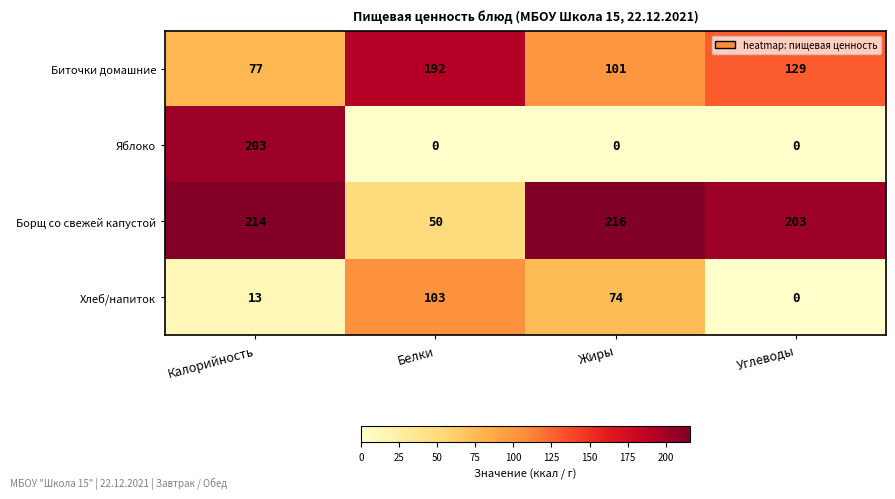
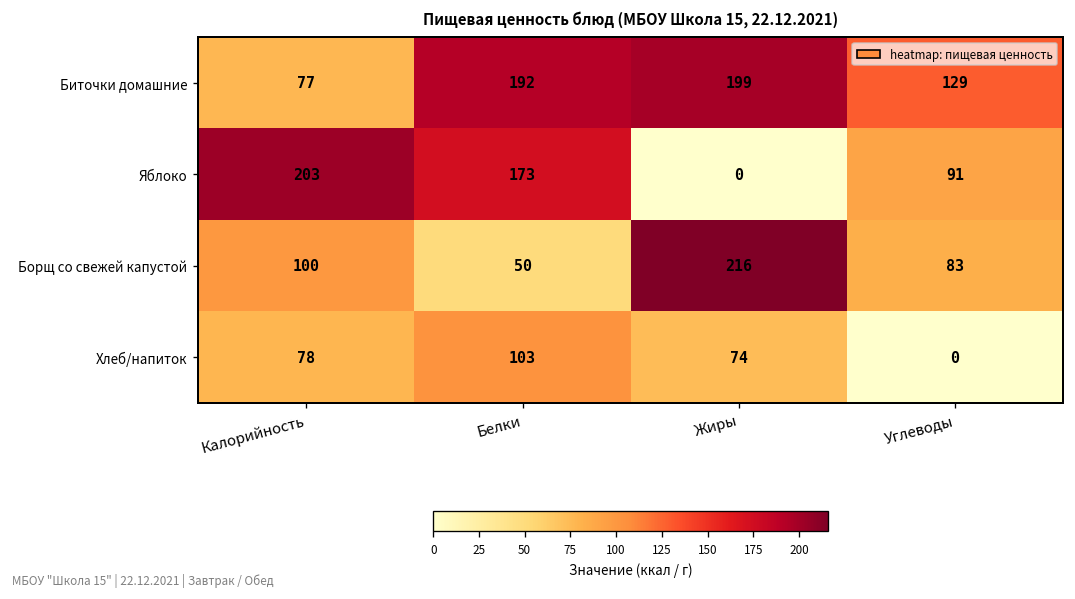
  {
    "Биточки домашние": {
      "Калорийность": 77,
      "Белки": 192,
-     "Жиры": 101,
+     "Жиры": 199,
      "Углеводы": 129
    },
    "Яблоко": {
      "Калорийность": 203,
-     "Белки": 0,
+     "Белки": 173,
      "Жиры": 0,
-     "Углеводы": 0
+     "Углеводы": 91
    },
    "Борщ со свежей капустой": {
-     "Калорийность": 214,
+     "Калорийность": 100,
      "Белки": 50,
      "Жиры": 216,
-     "Углеводы": 203
+     "Углеводы": 83
    },
    "Хлеб/напиток": {
-     "Калорийность": 13,
+     "Калорийность": 78,
      "Белки": 103,
      "Жиры": 74,
      "Углеводы": 0
    }
  }
